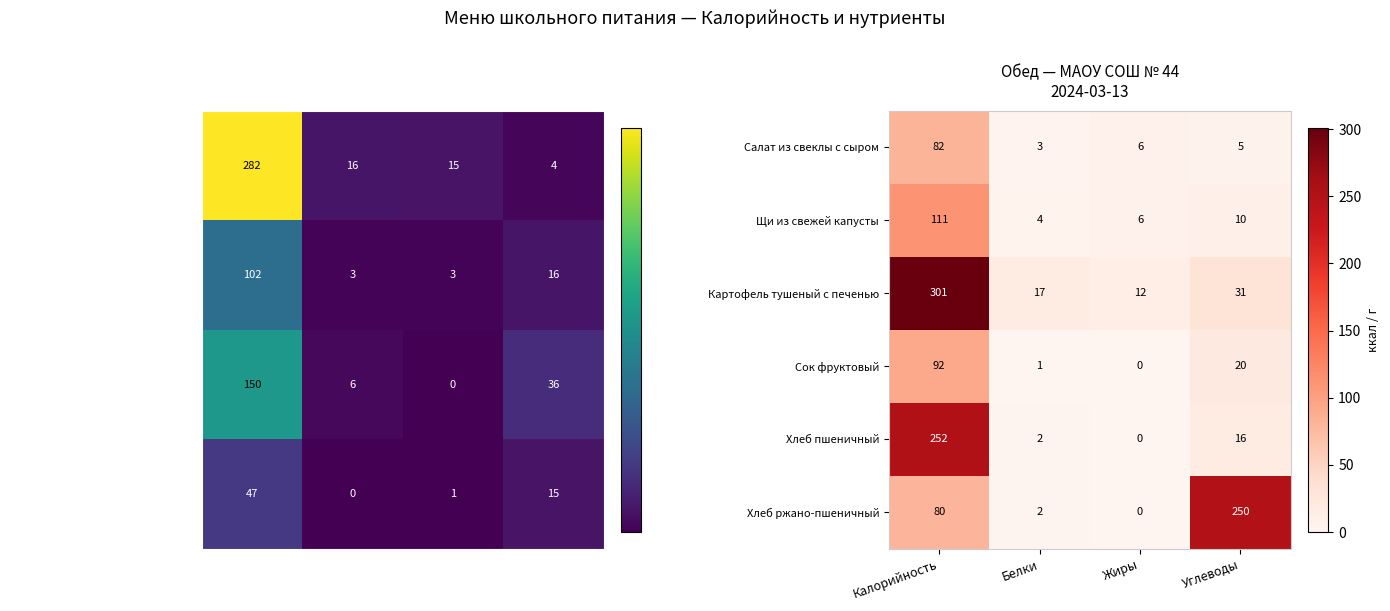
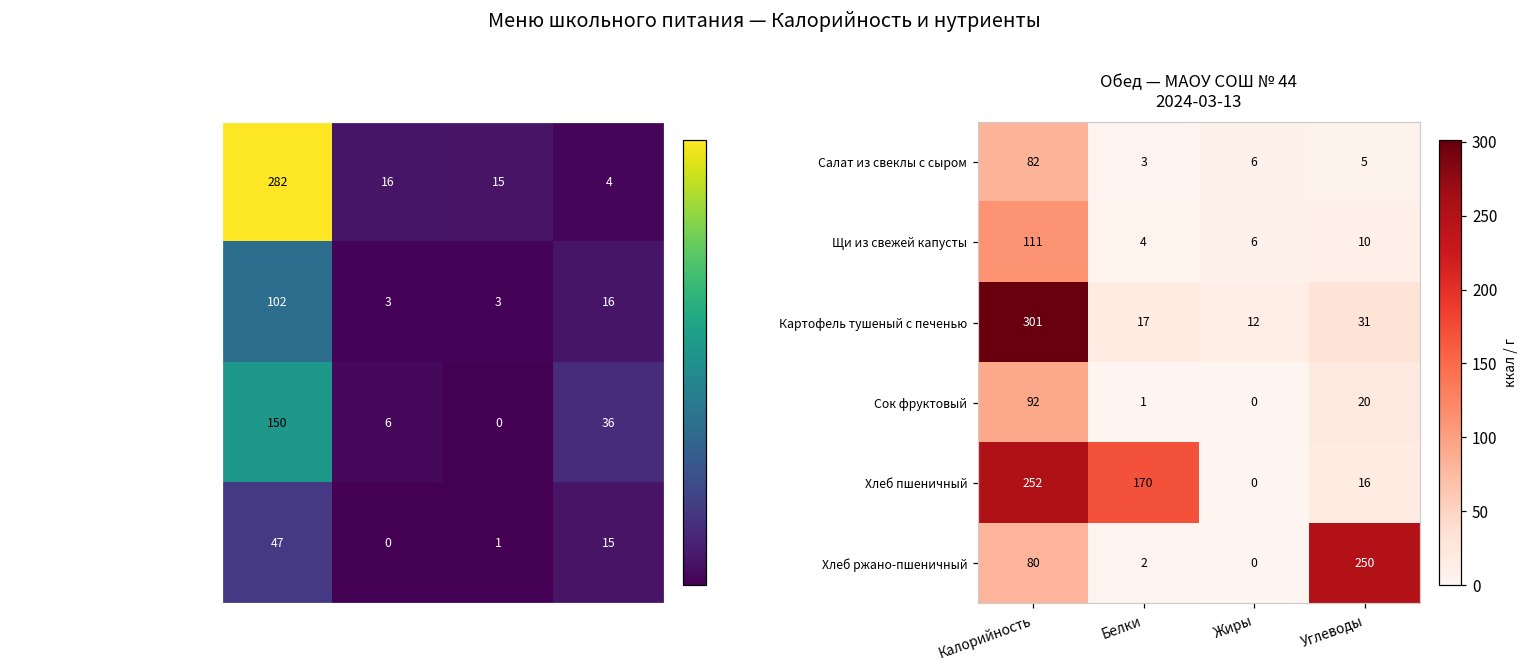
  {
    "Обед — МАОУ СОШ № 44 2024-03-13": {
      "Салат из свеклы с сыром": {
        "Калорийность": 82,
        "Белки": 3,
        "Жиры": 6,
        "Углеводы": 5
      },
      "Щи из свежей капусты": {
        "Калорийность": 111,
        "Белки": 4,
        "Жиры": 6,
        "Углеводы": 10
      },
      "Картофель тушеный с печенью": {
        "Калорийность": 301,
        "Белки": 17,
        "Жиры": 12,
        "Углеводы": 31
      },
      "Сок фруктовый": {
        "Калорийность": 92,
        "Белки": 1,
        "Жиры": 0,
        "Углеводы": 20
      },
      "Хлеб пшеничный": {
        "Калорийность": 252,
-       "Белки": 2,
+       "Белки": 170,
        "Жиры": 0,
        "Углеводы": 16
      },
      "Хлеб ржано-пшеничный": {
        "Калорийность": 80,
        "Белки": 2,
        "Жиры": 0,
        "Углеводы": 250
      }
    }
  }
